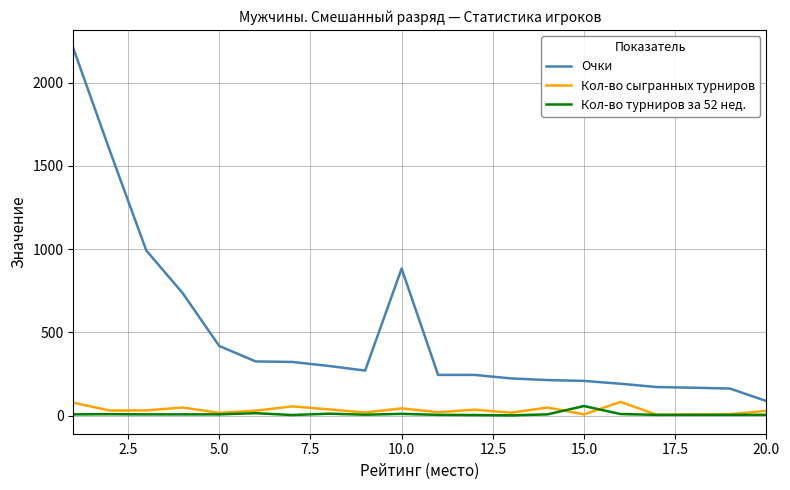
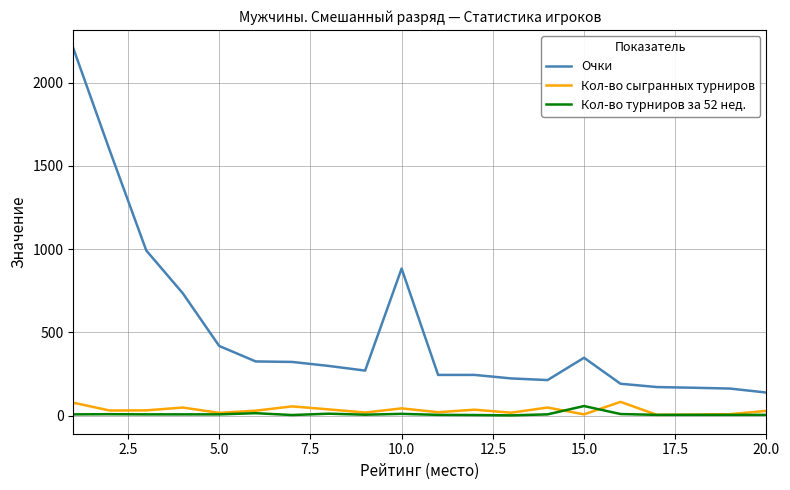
  {
    "Очки": {
      "5.0": 420,
      "10.0": 880,
-     "15.0": 210,
-     "20.0": 90
+     "15.0": 350,
+     "20.0": 140
    },
    "Кол-во сыгранных турниров": {
      "10.0": 40,
      "15.0": 10,
      "20.0": 30
    },
    "Кол-во турниров за 52 нед.": {
      "10.0": 10,
      "15.0": 60,
      "20.0": 0
    }
  }
